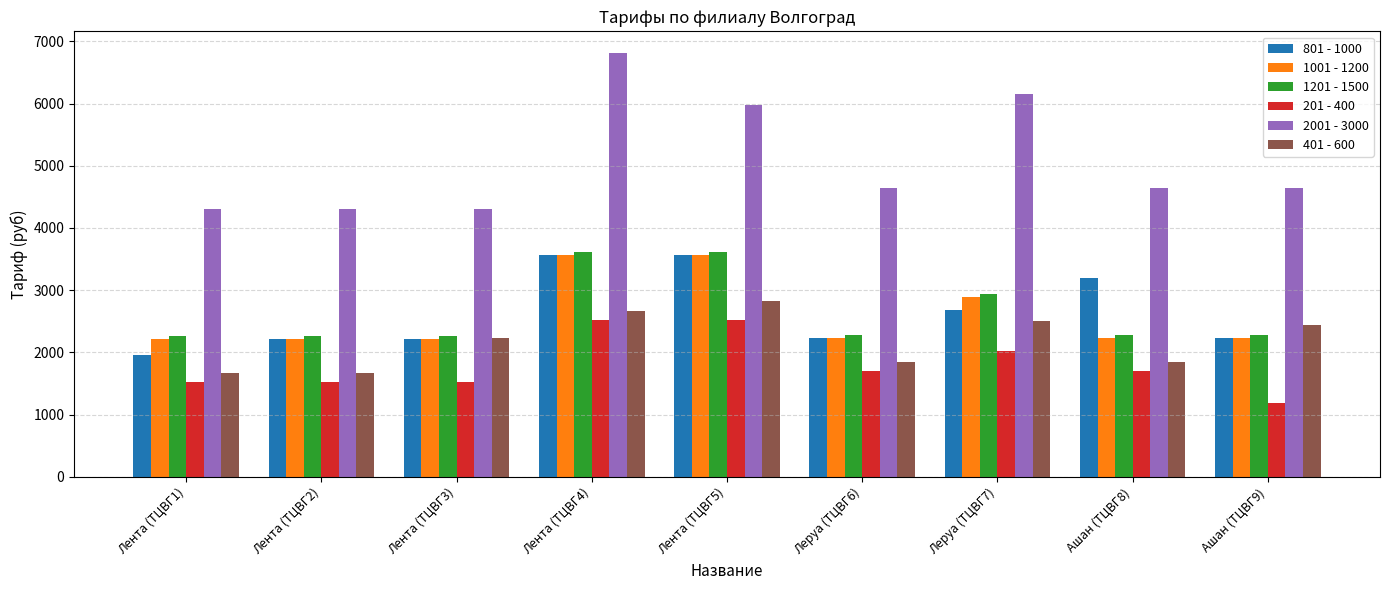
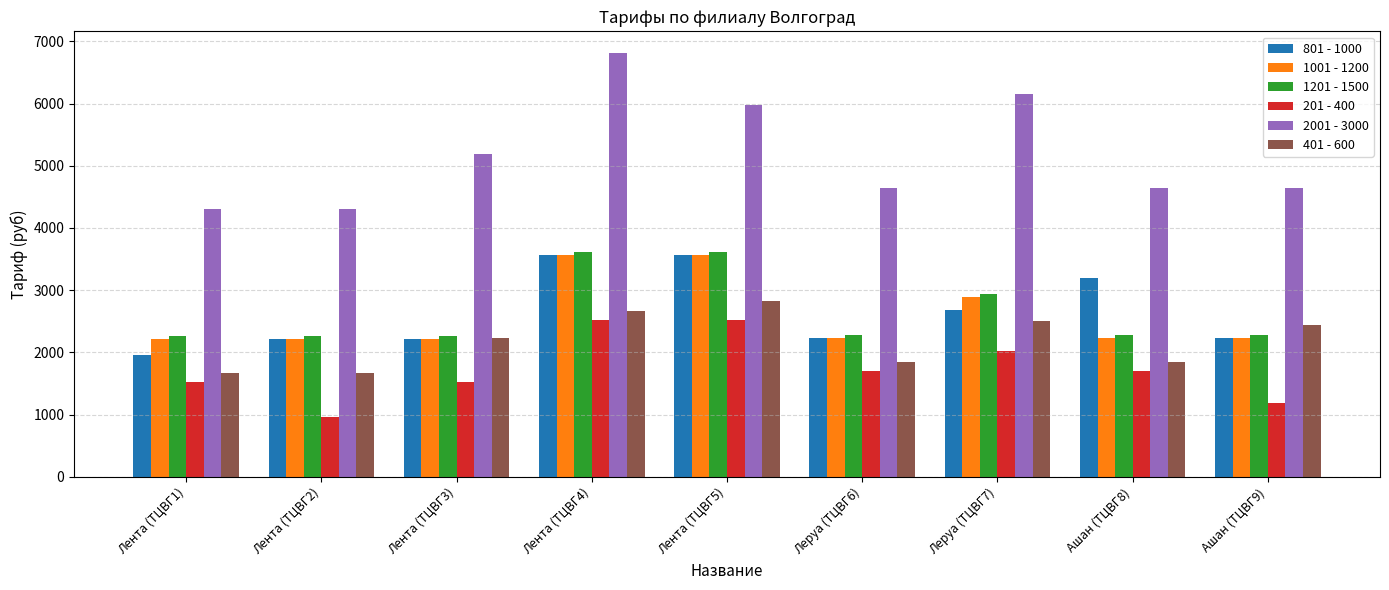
  {
    "801 - 1000": {
      "Лента (ТЦВГ1)": 2000,
      "Лента (ТЦВГ2)": 2200,
      "Лента (ТЦВГ3)": 2200,
      "Лента (ТЦВГ4)": 3600,
      "Лента (ТЦВГ5)": 3600,
      "Леруа (ТЦВГ6)": 2200,
      "Леруа (ТЦВГ7)": 2700,
      "Ашан (ТЦВГ8)": 3200,
      "Ашан (ТЦВГ9)": 2200
    },
    "1001 - 1200": {
      "Лента (ТЦВГ1)": 2200,
      "Лента (ТЦВГ2)": 2200,
      "Лента (ТЦВГ3)": 2200,
      "Лента (ТЦВГ4)": 3600,
      "Лента (ТЦВГ5)": 3600,
      "Леруа (ТЦВГ6)": 2200,
      "Леруа (ТЦВГ7)": 2900,
      "Ашан (ТЦВГ8)": 2200,
      "Ашан (ТЦВГ9)": 2200
    },
    "1201 - 1500": {
      "Лента (ТЦВГ1)": 2300,
      "Лента (ТЦВГ2)": 2300,
      "Лента (ТЦВГ3)": 2300,
      "Лента (ТЦВГ4)": 3600,
      "Лента (ТЦВГ5)": 3600,
      "Леруа (ТЦВГ6)": 2300,
      "Леруа (ТЦВГ7)": 2900,
      "Ашан (ТЦВГ8)": 2300,
      "Ашан (ТЦВГ9)": 2300
    },
    "201 - 400": {
      "Лента (ТЦВГ1)": 1500,
-     "Лента (ТЦВГ2)": 1500,
+     "Лента (ТЦВГ2)": 1000,
      "Лента (ТЦВГ3)": 1500,
      "Лента (ТЦВГ4)": 2500,
      "Лента (ТЦВГ5)": 2500,
      "Леруа (ТЦВГ6)": 1700,
      "Леруа (ТЦВГ7)": 2000,
      "Ашан (ТЦВГ8)": 1700,
      "Ашан (ТЦВГ9)": 1200
    },
    "2001 - 3000": {
      "Лента (ТЦВГ1)": 4300,
      "Лента (ТЦВГ2)": 4300,
-     "Лента (ТЦВГ3)": 4300,
+     "Лента (ТЦВГ3)": 5200,
      "Лента (ТЦВГ4)": 6800,
      "Лента (ТЦВГ5)": 6000,
      "Леруа (ТЦВГ6)": 4700,
      "Леруа (ТЦВГ7)": 6100,
      "Ашан (ТЦВГ8)": 4700,
      "Ашан (ТЦВГ9)": 4700
    },
    "401 - 600": {
      "Лента (ТЦВГ1)": 1700,
      "Лента (ТЦВГ2)": 1700,
      "Лента (ТЦВГ3)": 2200,
      "Лента (ТЦВГ4)": 2700,
      "Лента (ТЦВГ5)": 2800,
      "Леруа (ТЦВГ6)": 1900,
      "Леруа (ТЦВГ7)": 2500,
      "Ашан (ТЦВГ8)": 1900,
      "Ашан (ТЦВГ9)": 2400
    }
  }
